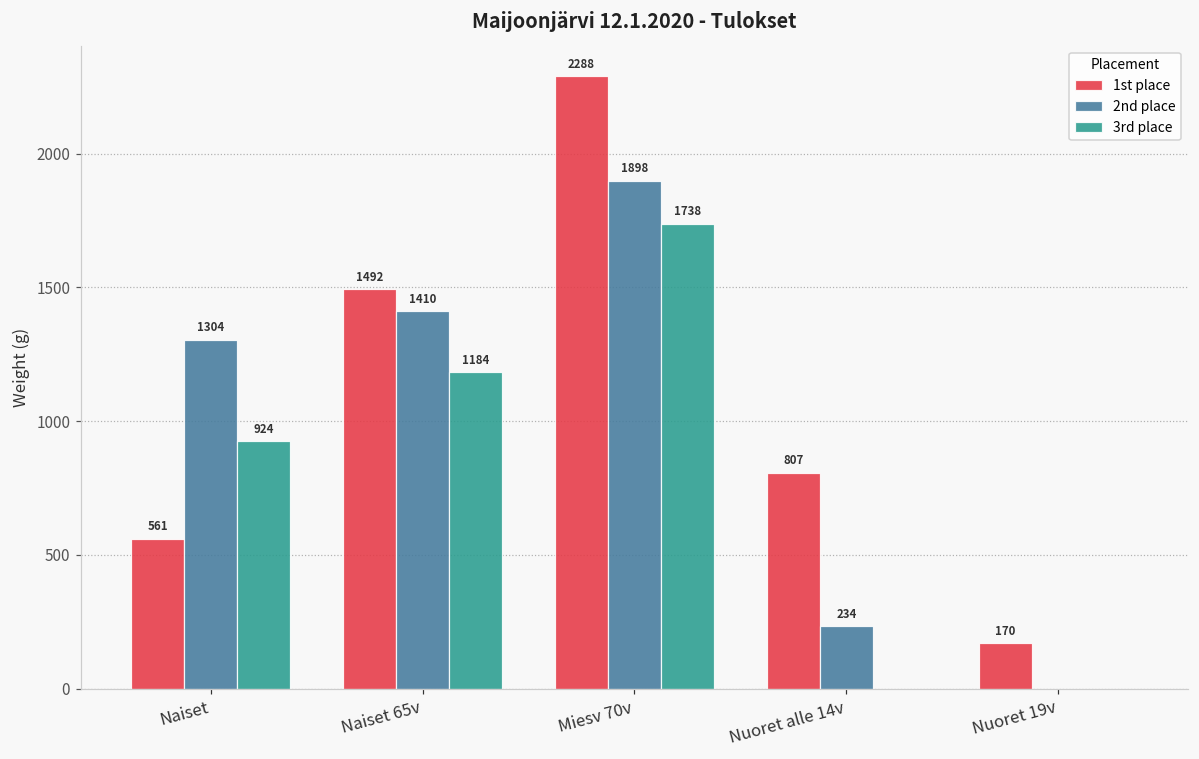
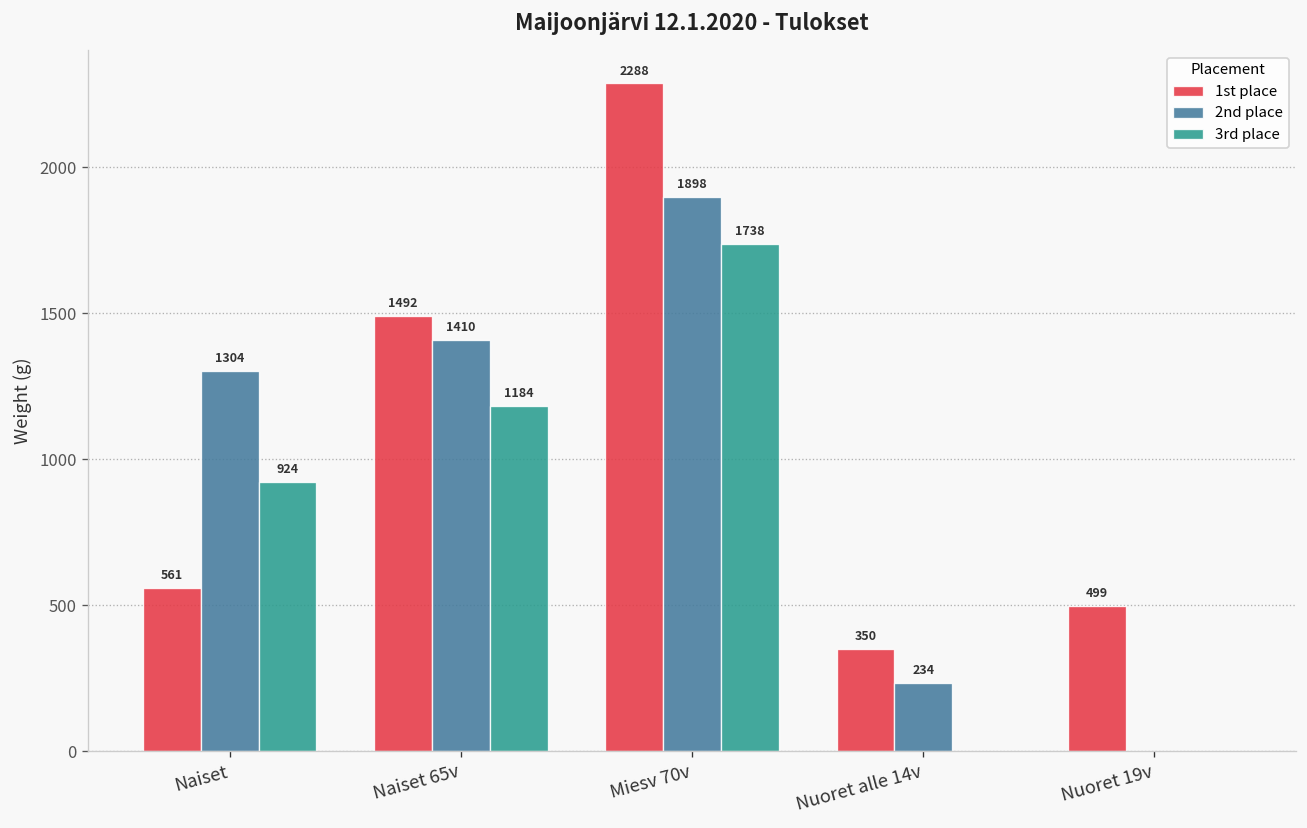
  {
    "1st place": {
      "Naiset": 561,
      "Naiset 65v": 1492,
      "Miesv 70v": 2288,
-     "Nuoret alle 14v": 807,
-     "Nuoret 19v": 170
+     "Nuoret alle 14v": 350,
+     "Nuoret 19v": 499
    }
  }
